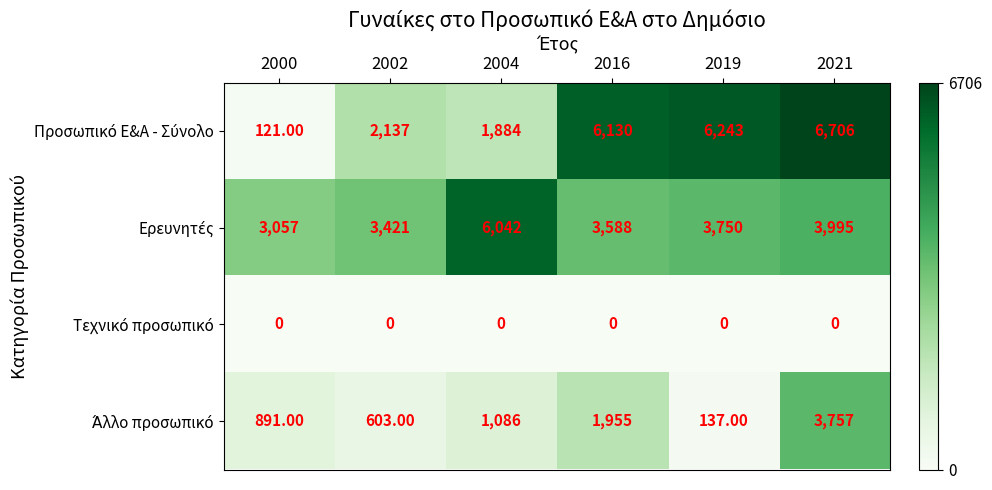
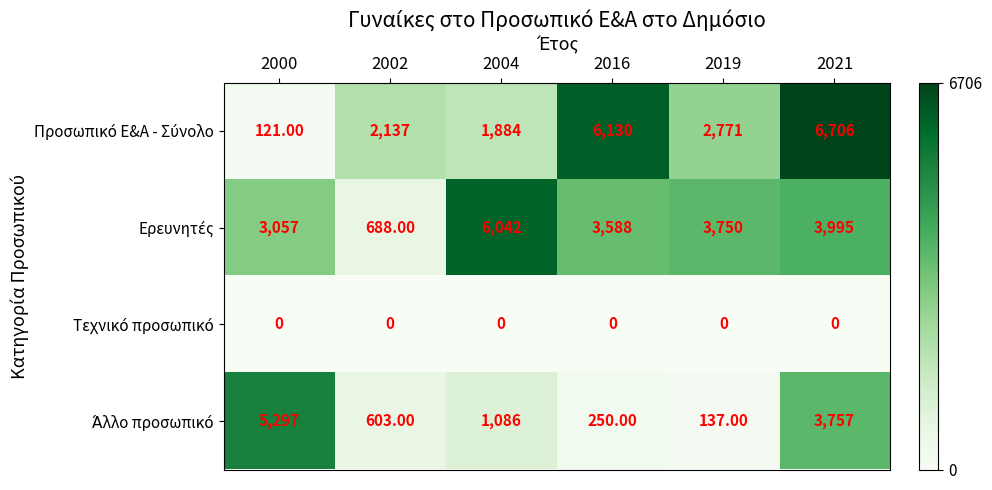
  {
    "Προσωπικό Ε&Α - Σύνολο": {
      "2000": "121.00",
      "2002": "2,137",
      "2004": "1,884",
      "2016": "6,130",
-     "2019": "6,243",
+     "2019": "2,771",
      "2021": "6,706"
    },
    "Ερευνητές": {
      "2000": "3,057",
-     "2002": "3,421",
+     "2002": "688.00",
      "2004": "6,042",
      "2016": "3,588",
      "2019": "3,750",
      "2021": "3,995"
    },
    "Τεχνικό προσωπικό": {
      "2000": "0",
      "2002": "0",
      "2004": "0",
      "2016": "0",
      "2019": "0",
      "2021": "0"
    },
    "Άλλο προσωπικό": {
-     "2000": "891.00",
+     "2000": "5,297",
      "2002": "603.00",
      "2004": "1,086",
-     "2016": "1,955",
+     "2016": "250.00",
      "2019": "137.00",
      "2021": "3,757"
    }
  }
